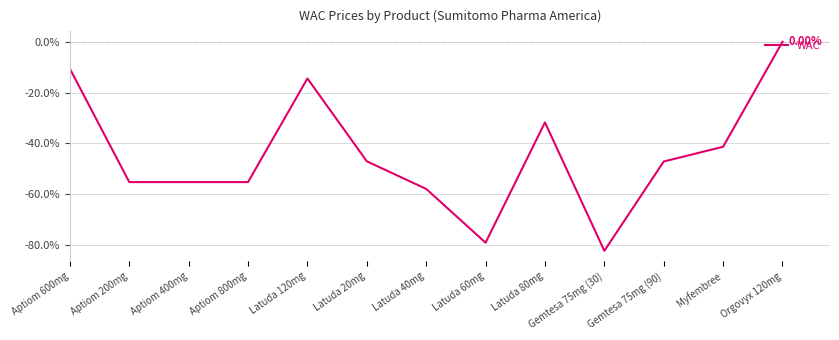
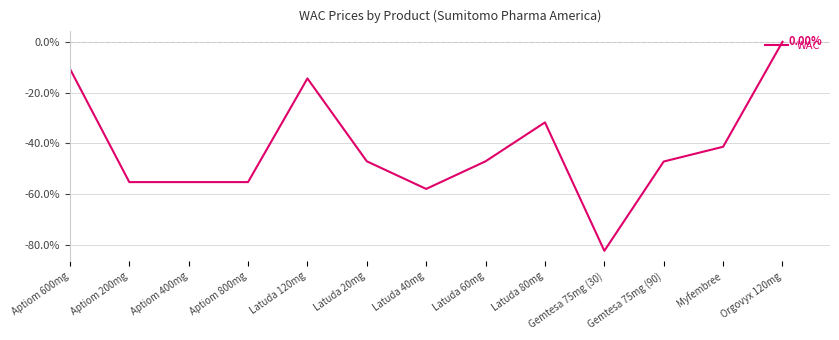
  {
    "Aptiom 600mg": "-11%",
    "Aptiom 200mg": "-55%",
    "Aptiom 400mg": "-55%",
    "Aptiom 800mg": "-55%",
    "Latuda 120mg": "-14%",
    "Latuda 20mg": "-47%",
    "Latuda 40mg": "-58%",
-   "Latuda 60mg": "-79%",
+   "Latuda 60mg": "-47%",
    "Latuda 80mg": "-32%",
    "Gemtesa 75mg (30)": "-82%",
    "Gemtesa 75mg (90)": "-47%",
    "Myfembree": "-41%"
  }
